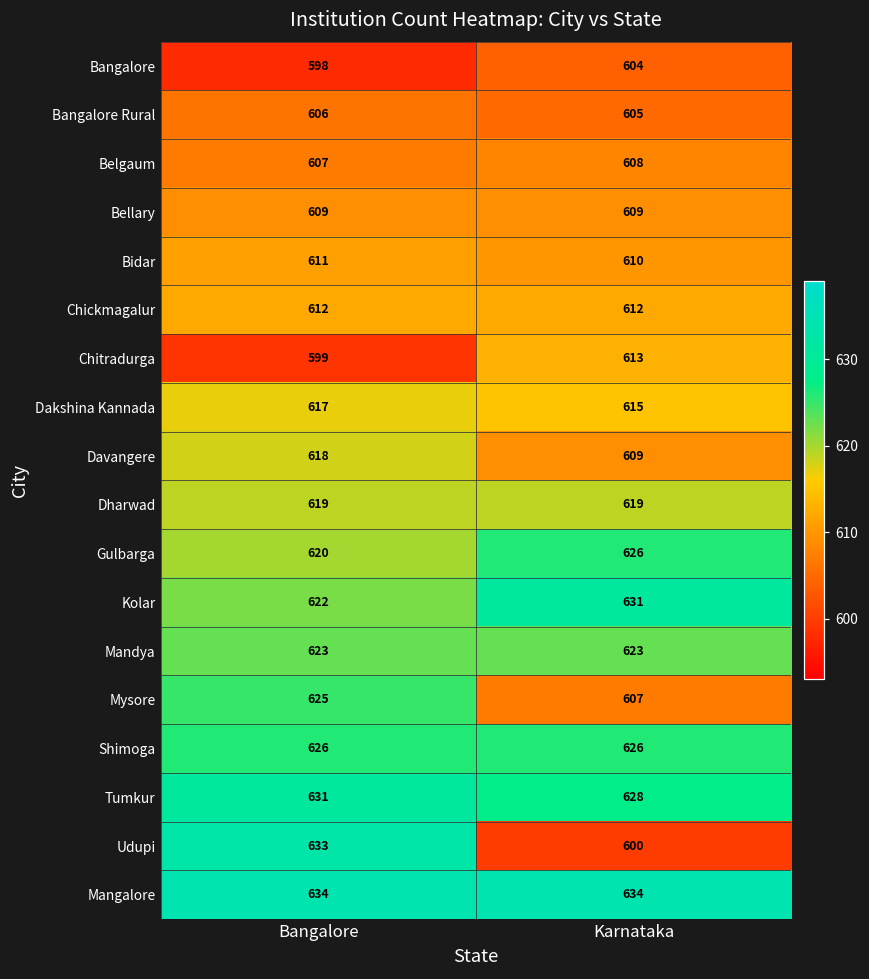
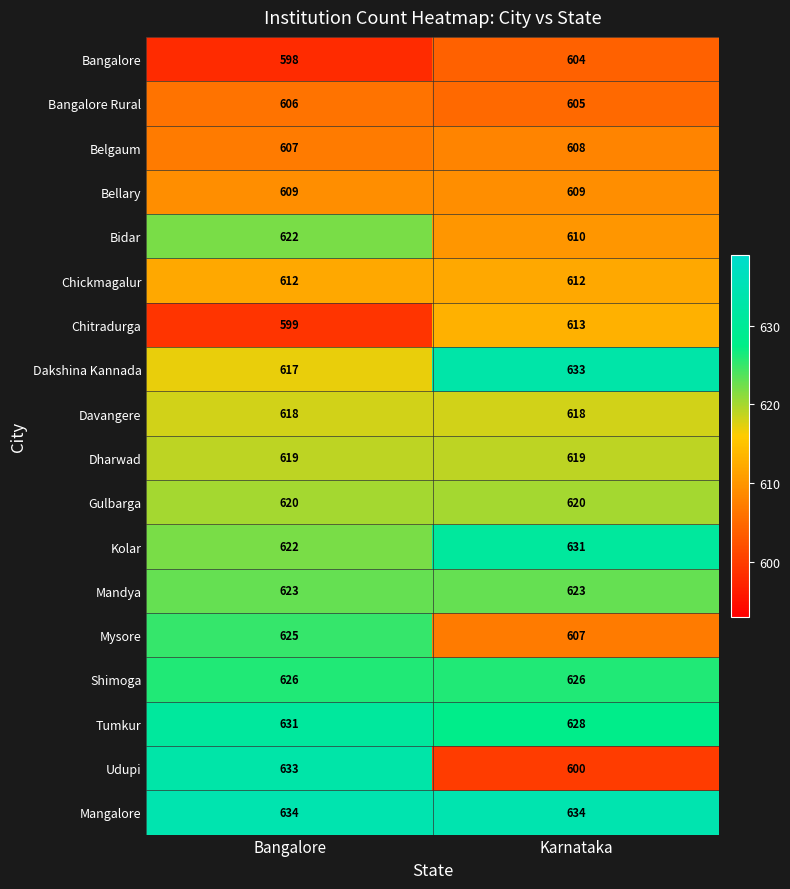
  {
    "Bangalore": {
      "Bangalore": 598,
      "Karnataka": 604
    },
    "Bangalore Rural": {
      "Bangalore": 606,
      "Karnataka": 605
    },
    "Belgaum": {
      "Bangalore": 607,
      "Karnataka": 608
    },
    "Bellary": {
      "Bangalore": 609,
      "Karnataka": 609
    },
    "Bidar": {
-     "Bangalore": 611,
+     "Bangalore": 622,
      "Karnataka": 610
    },
    "Chickmagalur": {
      "Bangalore": 612,
      "Karnataka": 612
    },
    "Chitradurga": {
      "Bangalore": 599,
      "Karnataka": 613
    },
    "Dakshina Kannada": {
      "Bangalore": 617,
-     "Karnataka": 615
+     "Karnataka": 633
    },
    "Davangere": {
      "Bangalore": 618,
-     "Karnataka": 609
+     "Karnataka": 618
    },
    "Dharwad": {
      "Bangalore": 619,
      "Karnataka": 619
    },
    "Gulbarga": {
      "Bangalore": 620,
-     "Karnataka": 626
+     "Karnataka": 620
    },
    "Kolar": {
      "Bangalore": 622,
      "Karnataka": 631
    },
    "Mandya": {
      "Bangalore": 623,
      "Karnataka": 623
    },
    "Mysore": {
      "Bangalore": 625,
      "Karnataka": 607
    },
    "Shimoga": {
      "Bangalore": 626,
      "Karnataka": 626
    },
    "Tumkur": {
      "Bangalore": 631,
      "Karnataka": 628
    },
    "Udupi": {
      "Bangalore": 633,
      "Karnataka": 600
    },
    "Mangalore": {
      "Bangalore": 634,
      "Karnataka": 634
    }
  }
